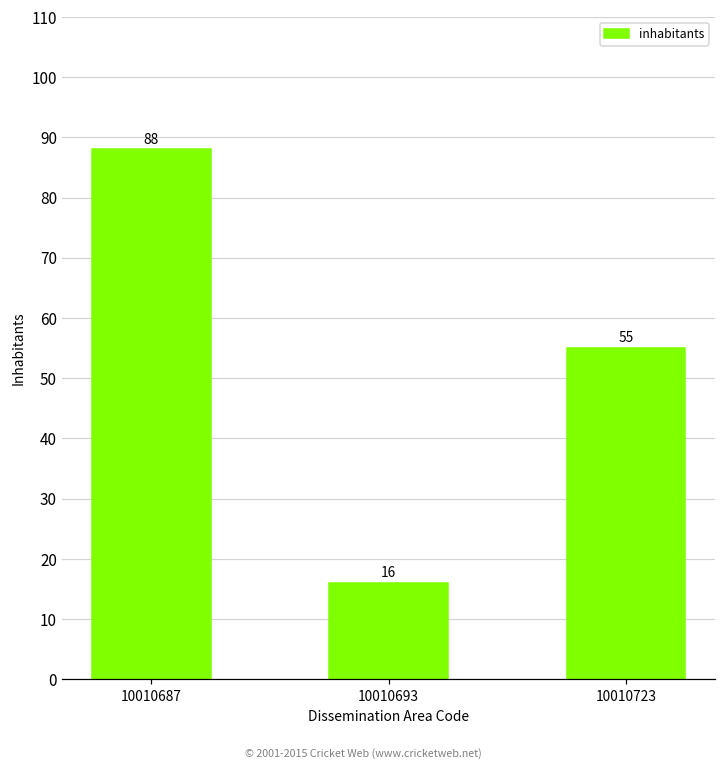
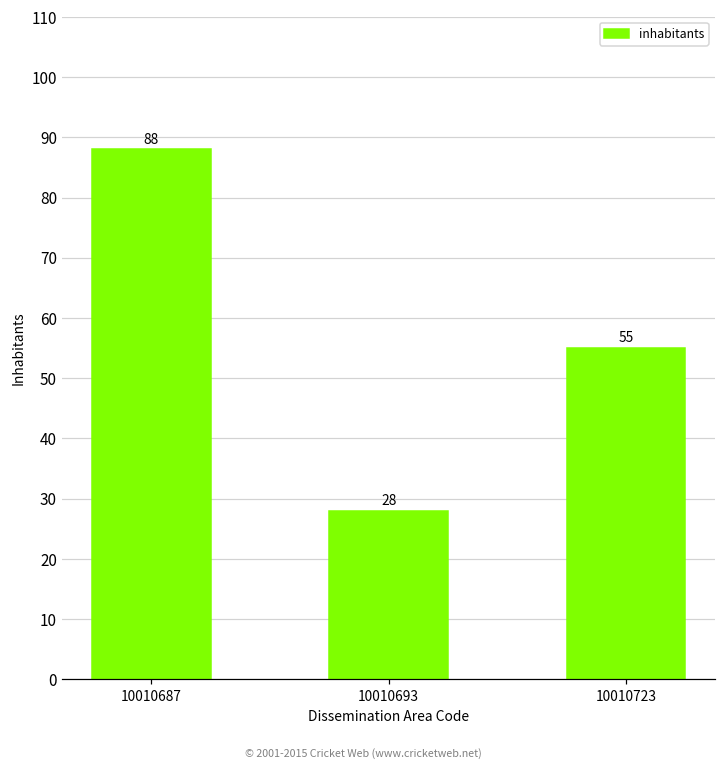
  {
    "10010687": 88,
-   "10010693": 16,
+   "10010693": 28,
    "10010723": 55
  }
